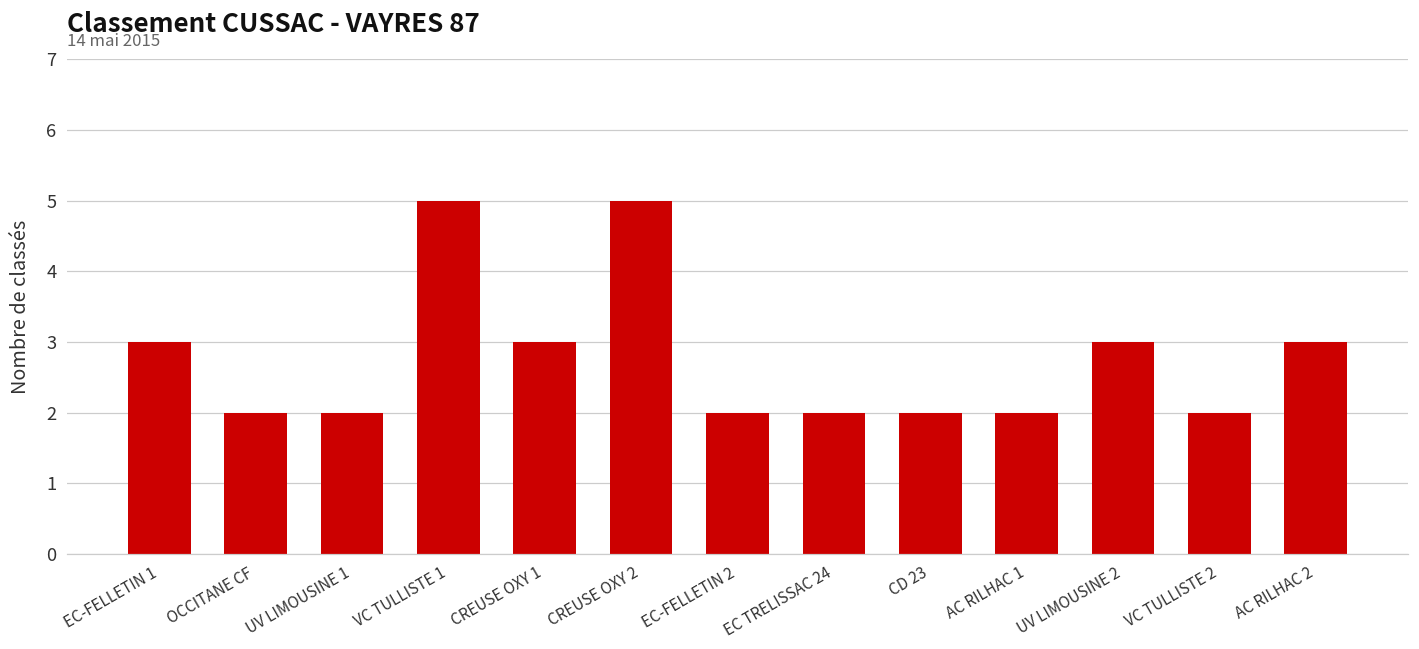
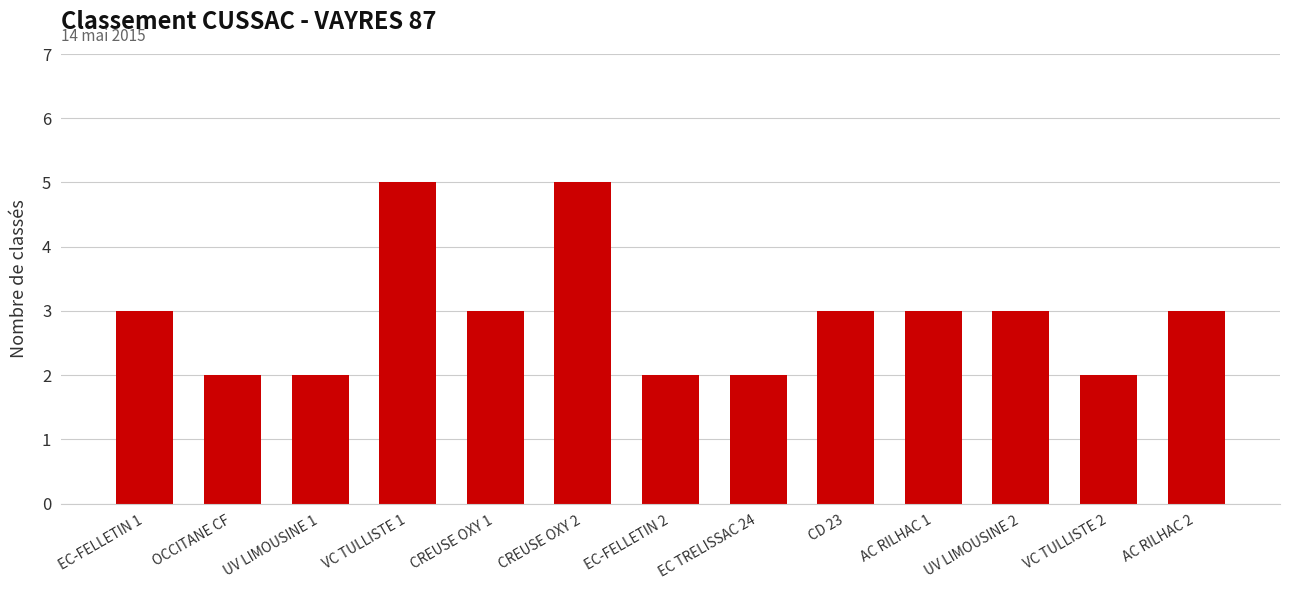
  {
    "EC-FELLETIN 1": 3,
    "OCCITANE CF": 2,
    "UV LIMOUSINE 1": 2,
    "VC TULLISTE 1": 5,
    "CREUSE OXY 1": 3,
    "CREUSE OXY 2": 5,
    "EC-FELLETIN 2": 2,
    "EC TRELISSAC 24": 2,
-   "CD 23": 2,
-   "AC RILHAC 1": 2,
+   "CD 23": 3,
+   "AC RILHAC 1": 3,
    "UV LIMOUSINE 2": 3,
    "VC TULLISTE 2": 2,
    "AC RILHAC 2": 3
  }
